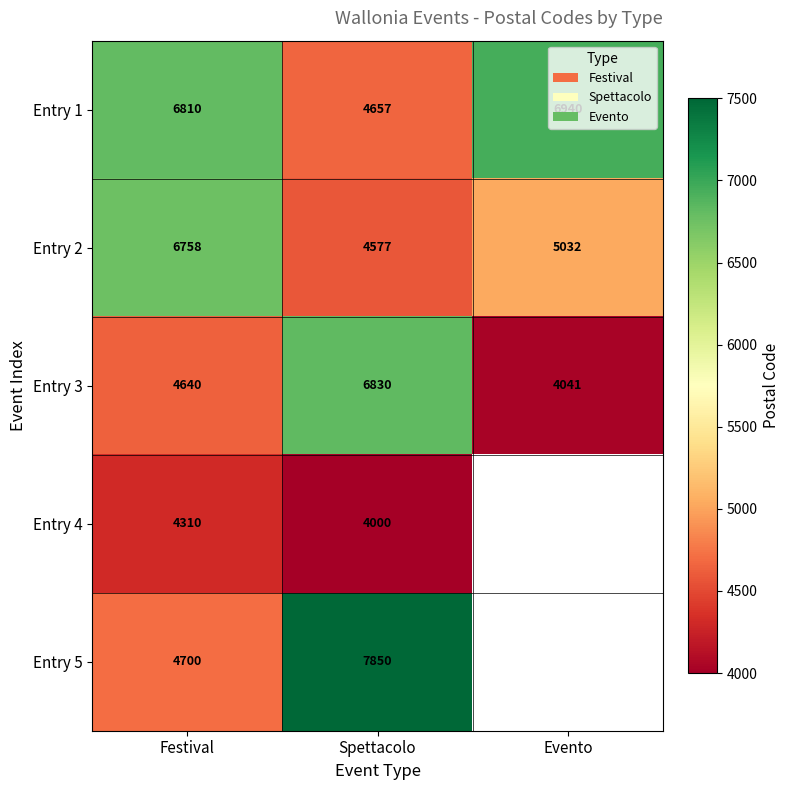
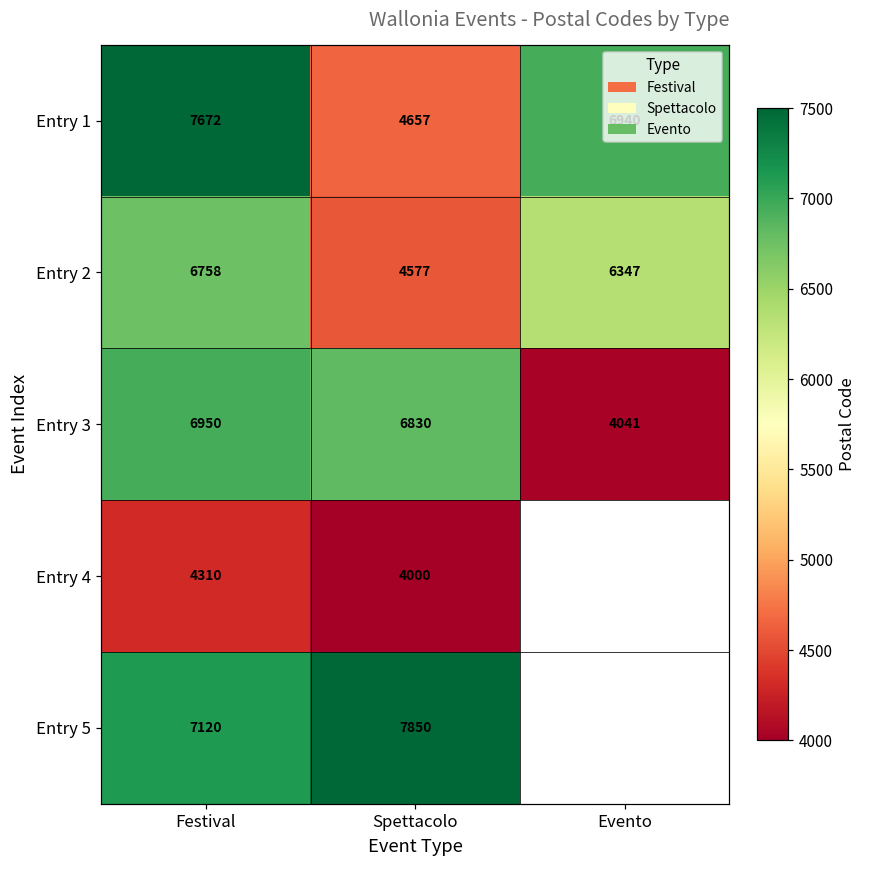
  {
    "Entry 1": {
-     "Festival": 6810,
+     "Festival": 7672,
      "Spettacolo": 4657
    },
    "Entry 2": {
      "Festival": 6758,
      "Spettacolo": 4577,
-     "Evento": 5032
+     "Evento": 6347
    },
    "Entry 3": {
-     "Festival": 4640,
+     "Festival": 6950,
      "Spettacolo": 6830,
      "Evento": 4041
    },
    "Entry 4": {
      "Festival": 4310,
      "Spettacolo": 4000
    },
    "Entry 5": {
-     "Festival": 4700,
+     "Festival": 7120,
      "Spettacolo": 7850
    }
  }
